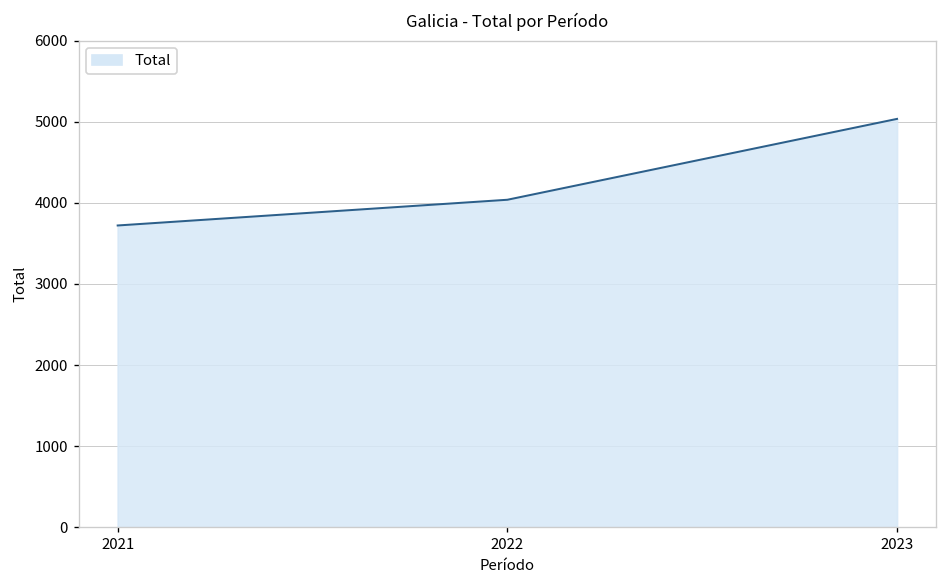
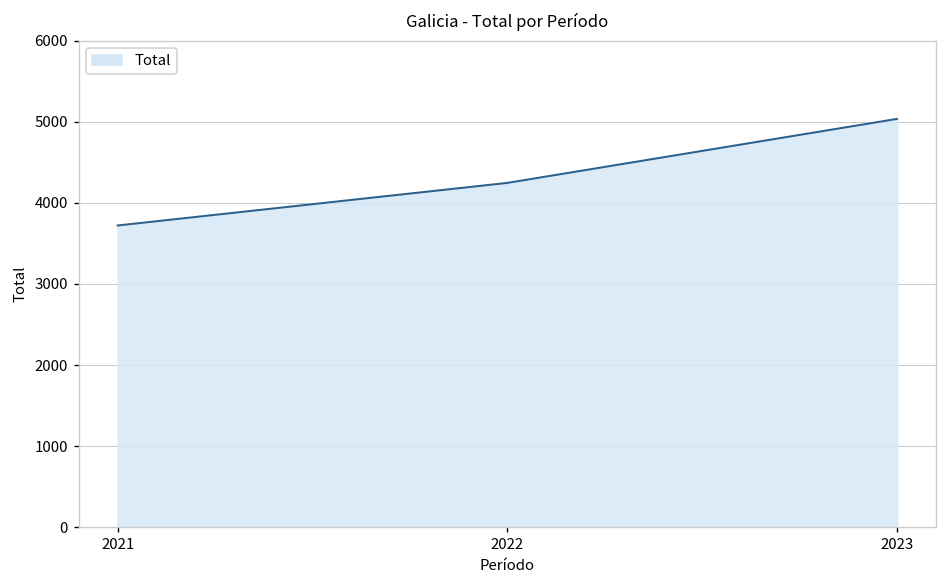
  {
    "2021": 3700,
-   "2022": 4000,
+   "2022": 4200,
    "2023": 5000
  }
